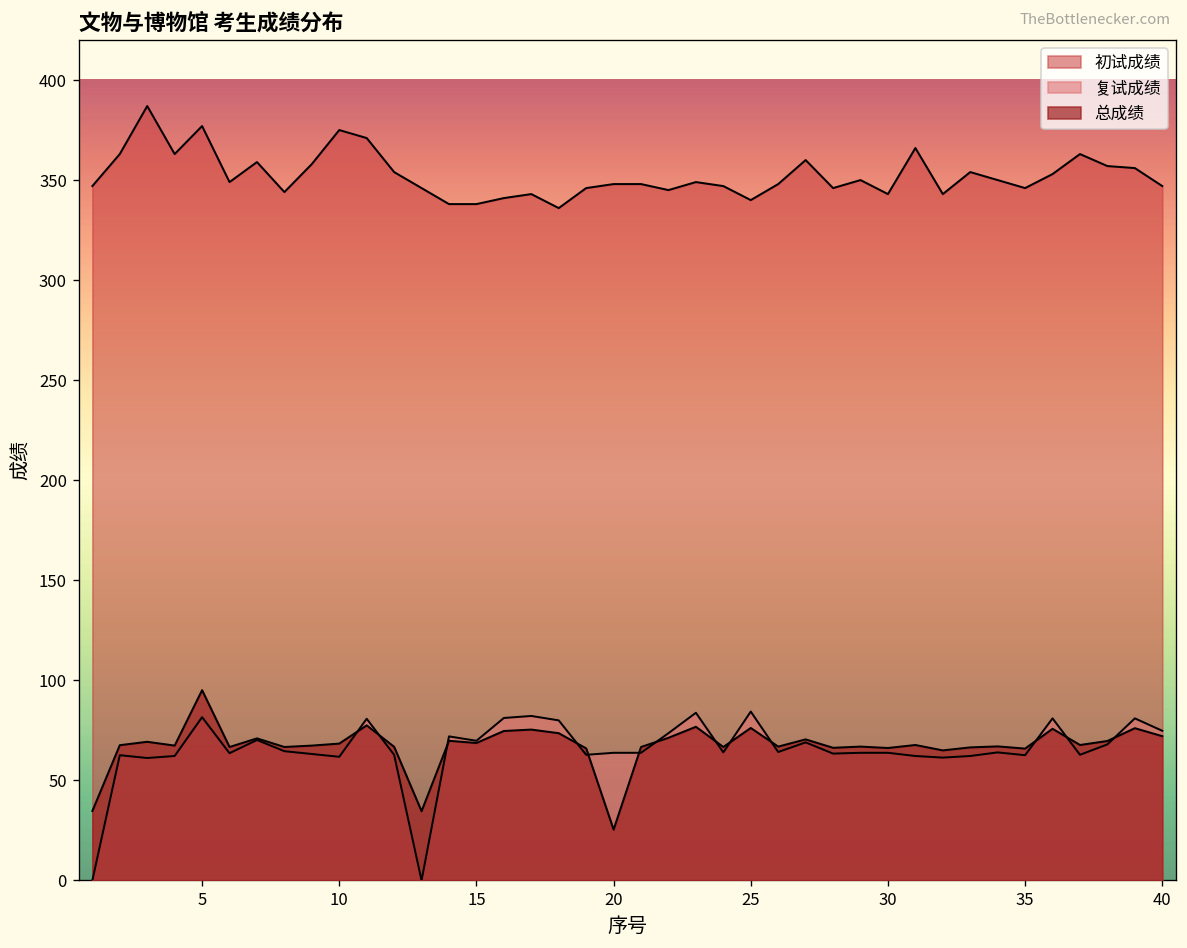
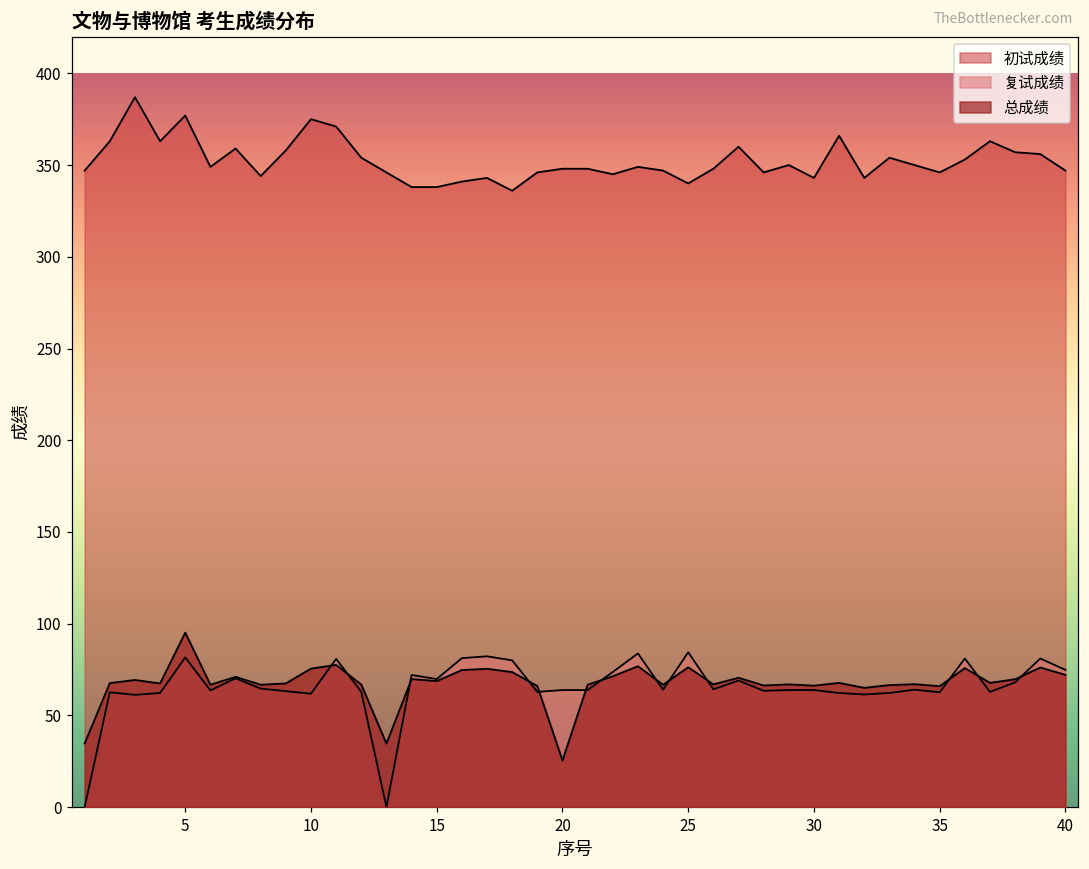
  {
    "总成绩": {
      "5": 95,
-     "10": 68,
+     "10": 76,
      "20": 25,
      "25": 76,
      "30": 66,
      "35": 66,
      "40": 72
    }
  }
